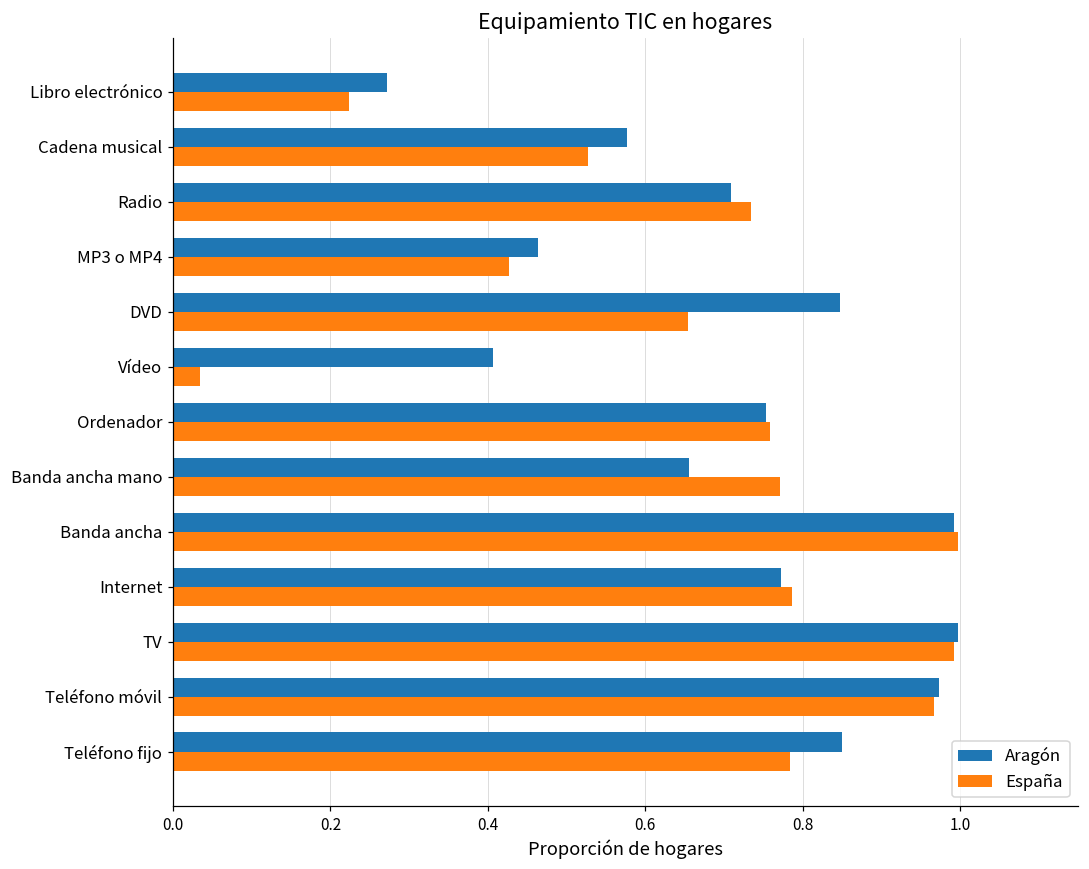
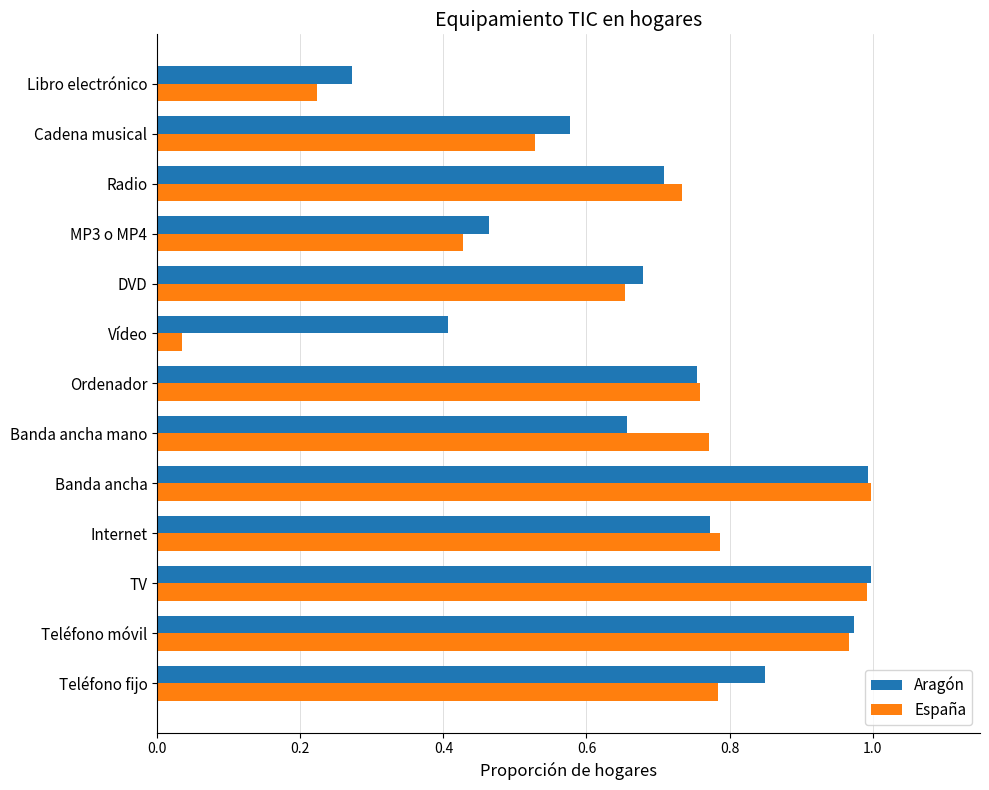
  {
    "Aragón": {
      "Libro electrónico": 0.27,
      "Cadena musical": 0.58,
      "Radio": 0.71,
      "MP3 o MP4": 0.46,
-     "DVD": 0.85,
+     "DVD": 0.68,
      "Vídeo": 0.41,
      "Ordenador": 0.75,
      "Banda ancha mano": 0.66,
      "Banda ancha": 0.99,
      "Internet": 0.77,
      "TV": 1.00,
      "Teléfono móvil": 0.97,
      "Teléfono fijo": 0.85
    },
    "España": {
      "Libro electrónico": 0.22,
      "Cadena musical": 0.53,
      "Radio": 0.73,
      "MP3 o MP4": 0.43,
      "DVD": 0.65,
      "Vídeo": 0.04,
      "Ordenador": 0.76,
      "Banda ancha mano": 0.77,
      "Banda ancha": 1.00,
      "Internet": 0.79,
      "TV": 0.99,
      "Teléfono móvil": 0.97,
      "Teléfono fijo": 0.78
    }
  }
